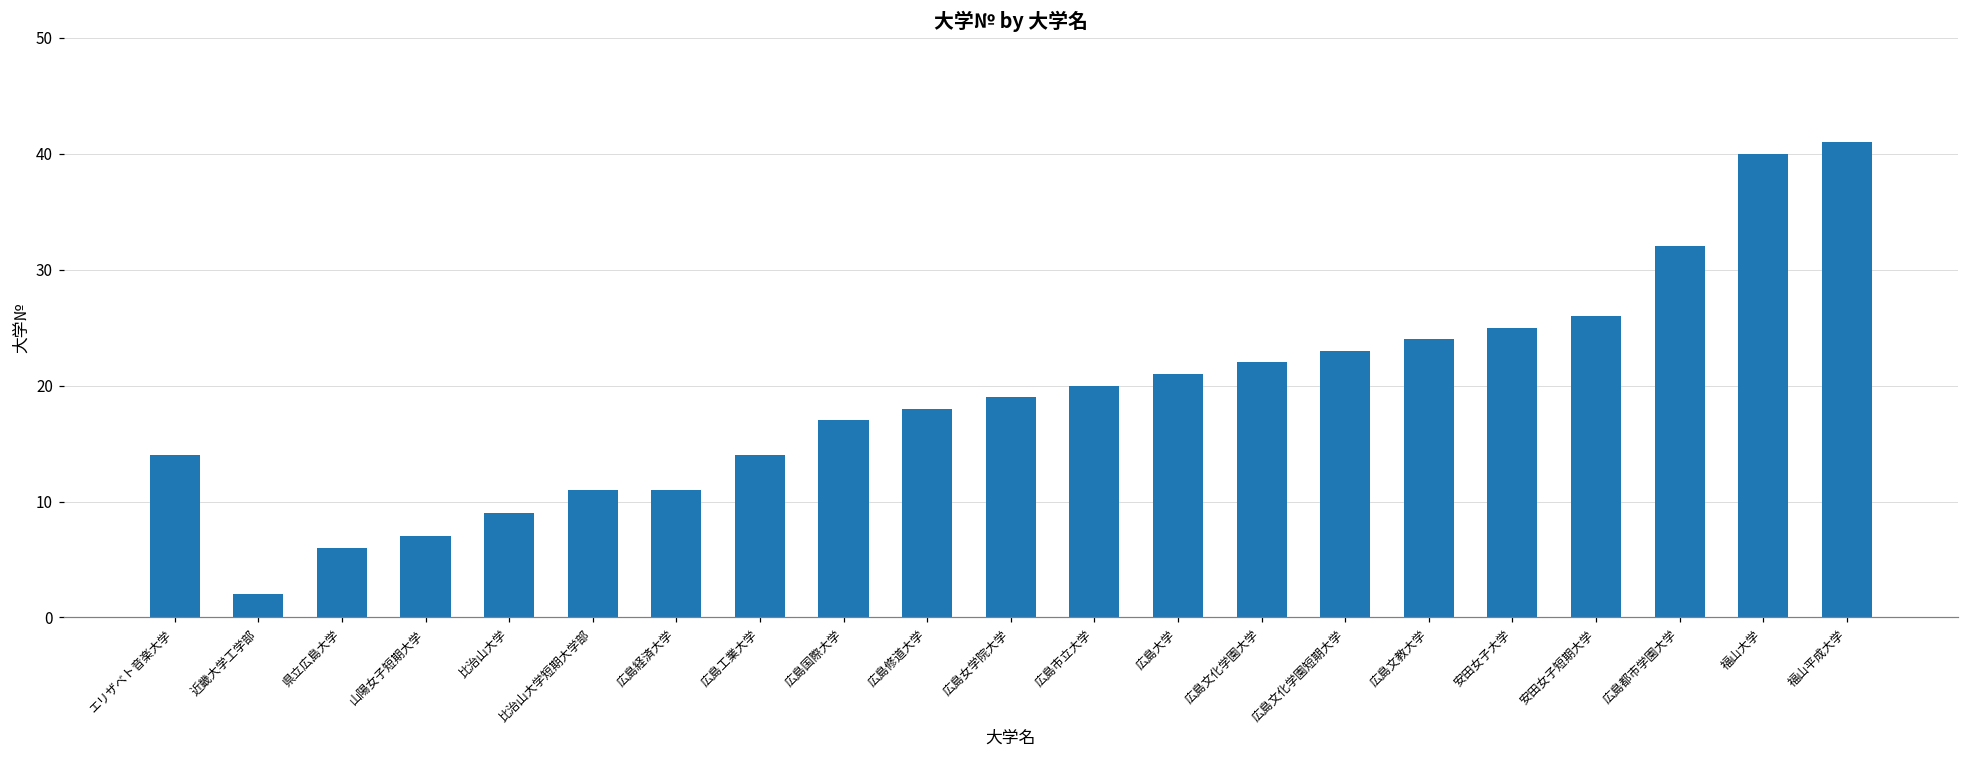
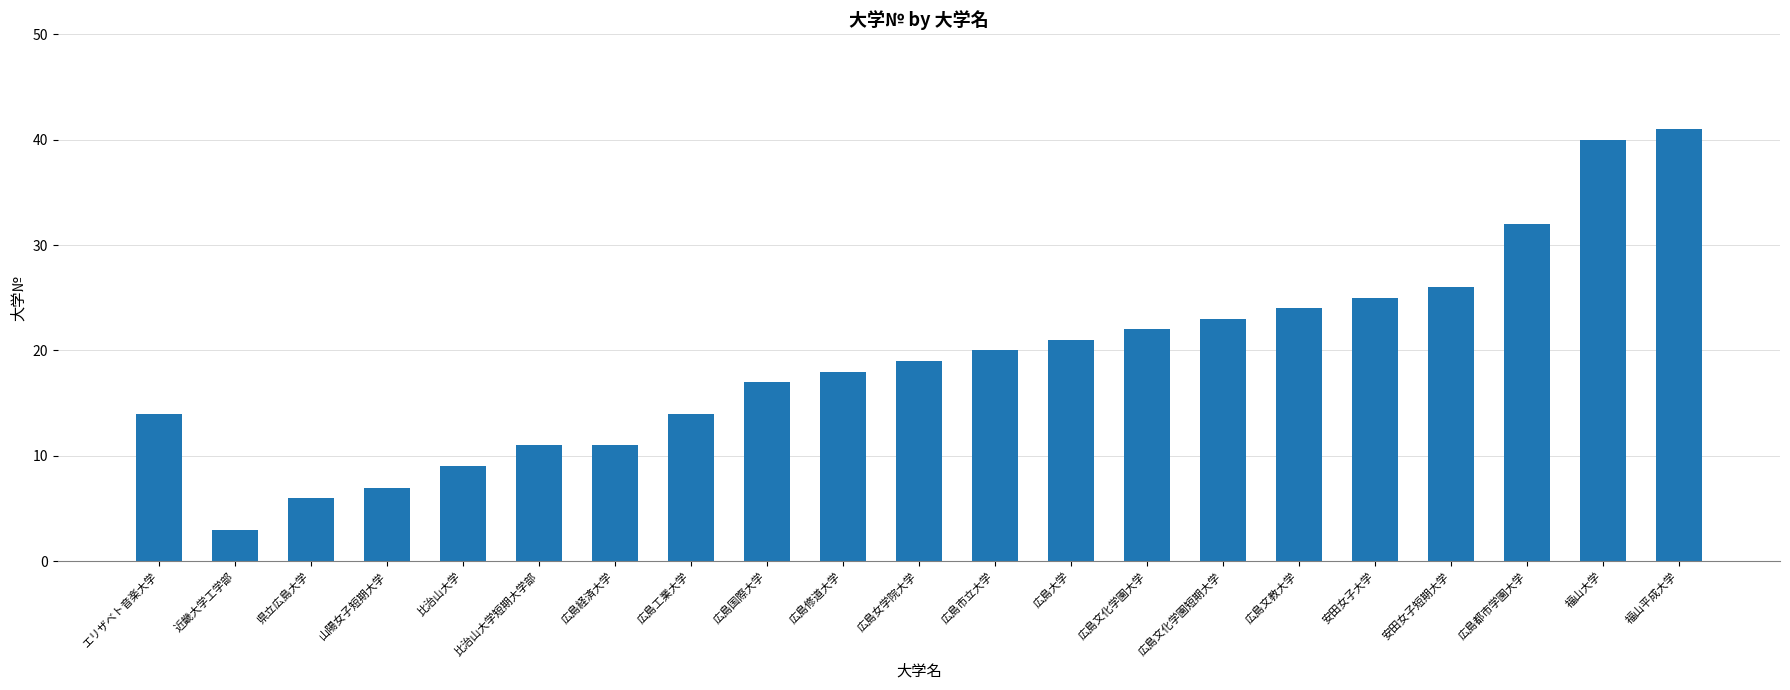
  {
    "エリザベト音楽大学": 14,
-   "近畿大学工学部": 2,
+   "近畿大学工学部": 3,
    "県立広島大学": 6,
    "山陽女子短期大学": 7,
    "比治山大学": 9,
    "比治山大学短期大学部": 11,
    "広島経済大学": 11,
    "広島工業大学": 14,
    "広島国際大学": 17,
    "広島修道大学": 18,
    "広島女学院大学": 19,
    "広島市立大学": 20,
    "広島大学": 21,
    "広島文化学園大学": 22,
    "広島文化学園短期大学": 23,
    "広島文教大学": 24,
    "安田女子大学": 25,
    "安田女子短期大学": 26,
    "広島都市学園大学": 32,
    "福山大学": 40,
    "福山平成大学": 41
  }
